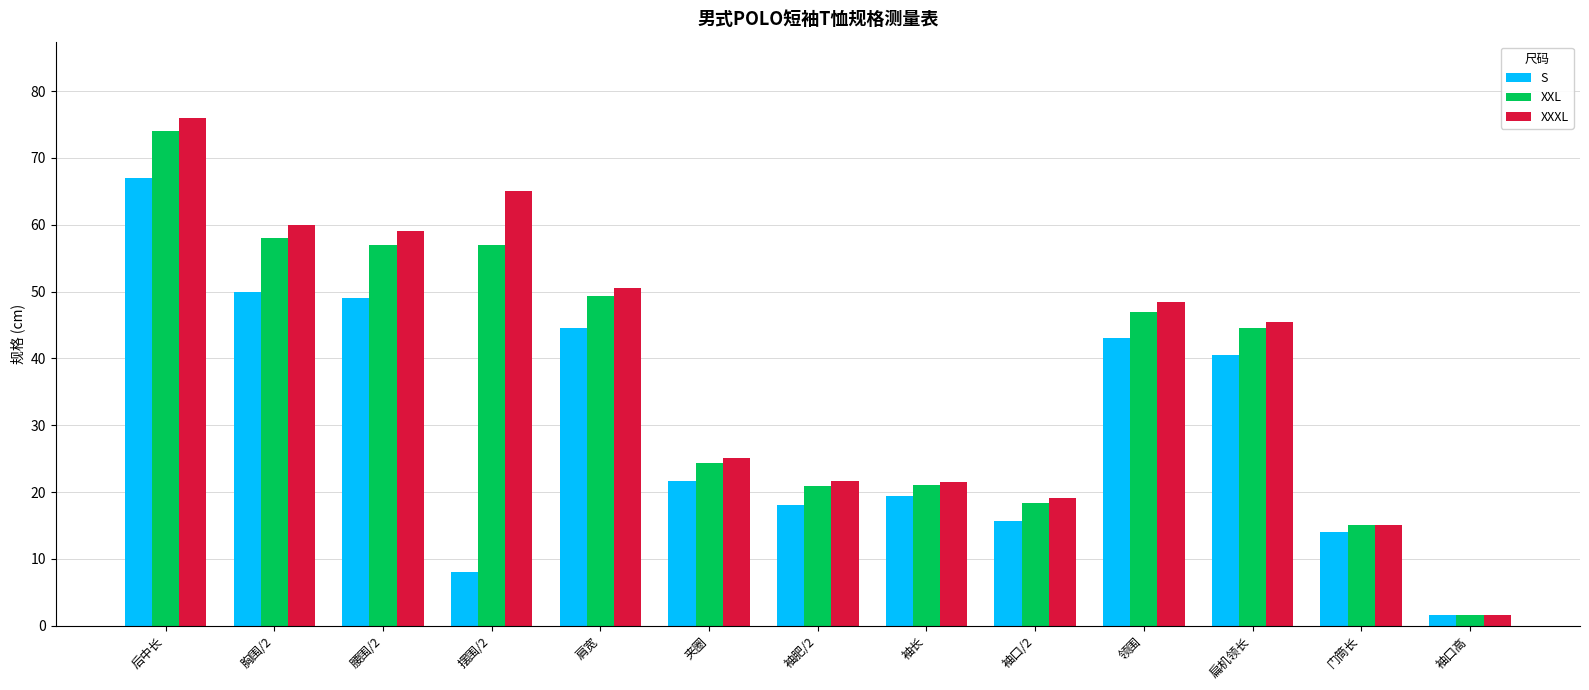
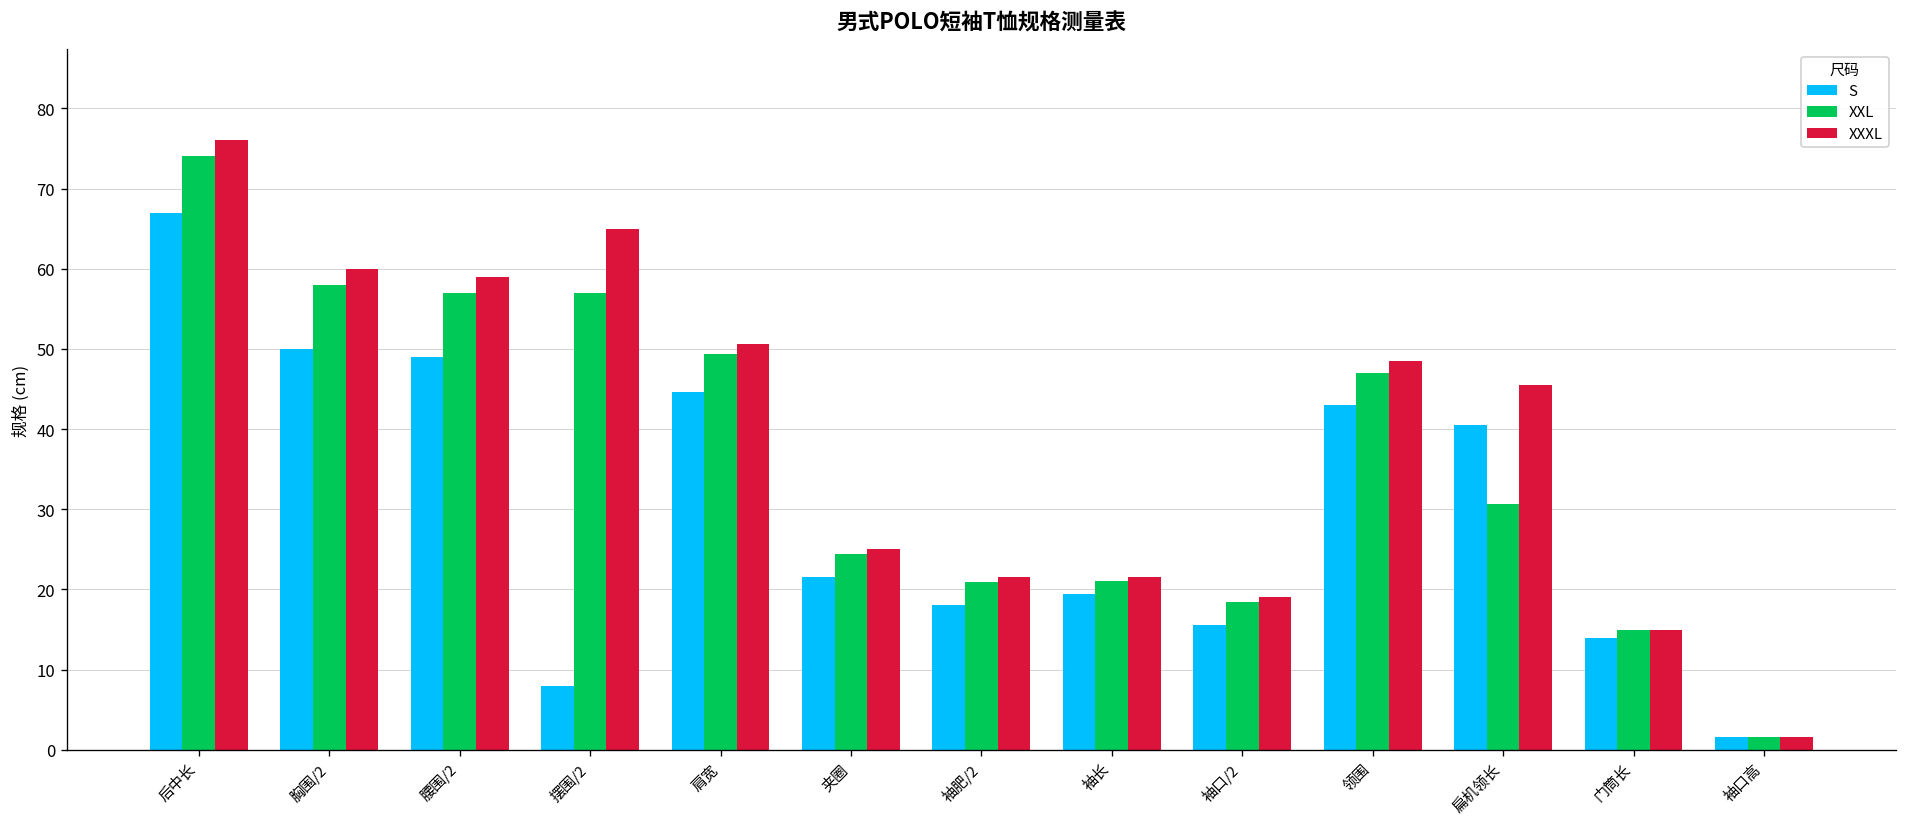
  {
    "S": {
      "后中长": 67,
      "胸围/2": 50,
      "腰围/2": 49,
      "摆围/2": 8,
      "肩宽": 45,
      "夹圈": 22,
      "袖肥/2": 18,
      "袖长": 19,
      "袖口/2": 16,
      "领围": 43,
      "扁机领长": 41,
      "门筒长": 14,
      "袖口高": 2
    },
    "XXL": {
      "后中长": 74,
      "胸围/2": 58,
      "腰围/2": 57,
      "摆围/2": 57,
      "肩宽": 49,
      "夹圈": 24,
      "袖肥/2": 21,
      "袖长": 21,
      "袖口/2": 18,
      "领围": 47,
-     "扁机领长": 45,
+     "扁机领长": 31,
      "门筒长": 15,
      "袖口高": 2
    },
    "XXXL": {
      "后中长": 76,
      "胸围/2": 60,
      "腰围/2": 59,
      "摆围/2": 65,
      "肩宽": 51,
      "夹圈": 25,
      "袖肥/2": 22,
      "袖长": 22,
      "袖口/2": 19,
      "领围": 49,
      "扁机领长": 46,
      "门筒长": 15,
      "袖口高": 2
    }
  }
